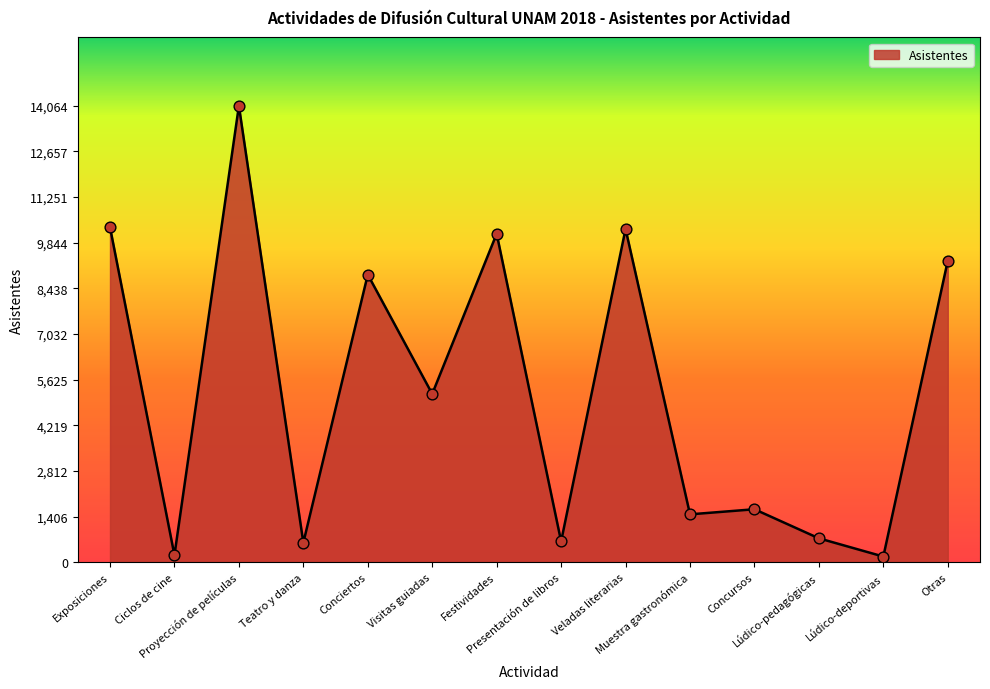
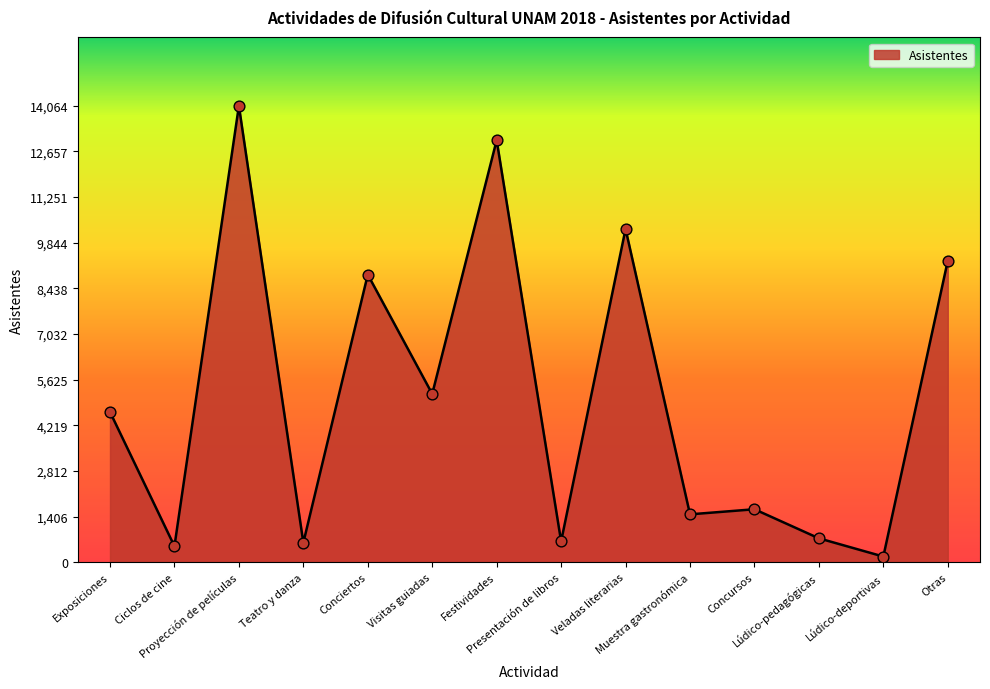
  {
-   "Exposiciones": "10,300",
-   "Ciclos de cine": "200",
+   "Exposiciones": "4,600",
+   "Ciclos de cine": "500",
    "Proyección de películas": "14,100",
    "Teatro y danza": "600",
    "Conciertos": "8,900",
    "Visitas guiadas": "5,200",
-   "Festividades": "10,100",
+   "Festividades": "13,000",
    "Presentación de libros": "600",
    "Veladas literarias": "10,300",
    "Muestra gastronómica": "1,500",
    "Concursos": "1,600",
    "Lúdico-pedagógicas": "700",
    "Lúdico-deportivas": "200",
    "Otras": "9,300"
  }
